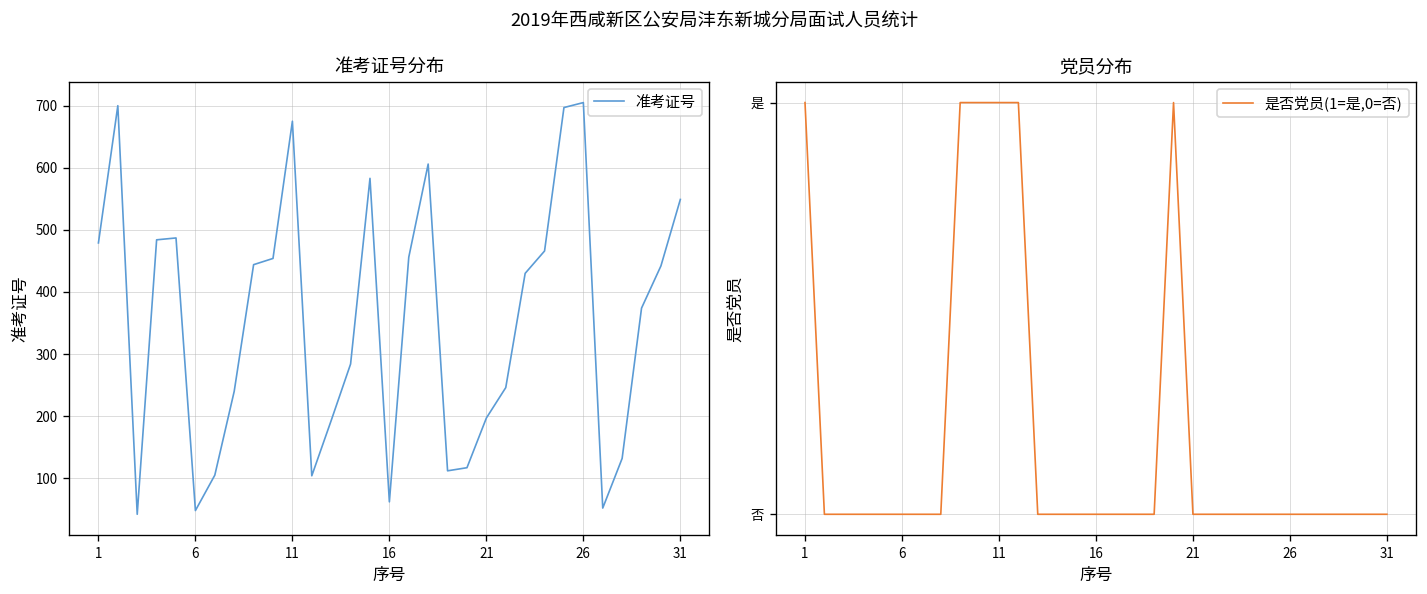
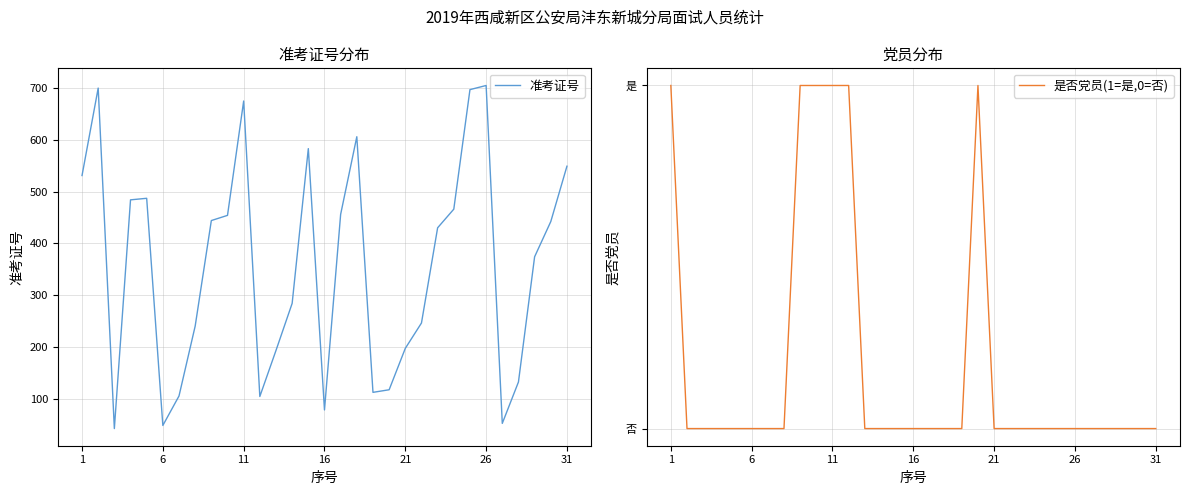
  {
    "准考证号分布": {
-     "1": 480,
+     "1": 530,
      "6": 50,
      "11": 680,
-     "16": 60,
+     "16": 80,
      "21": 200,
      "26": 710,
      "31": 550
    }
  }
